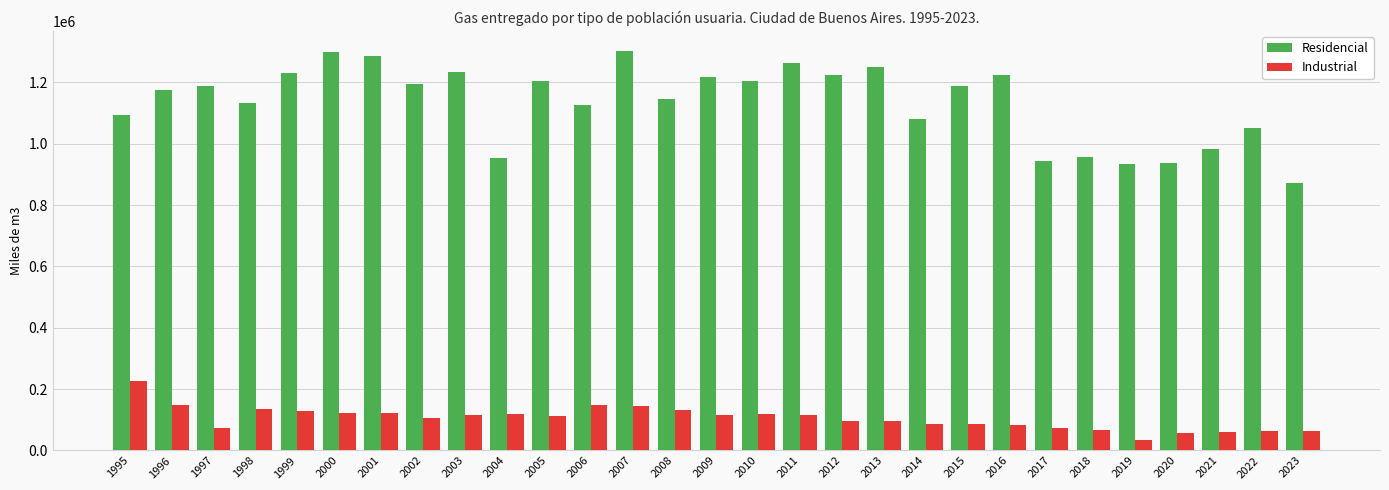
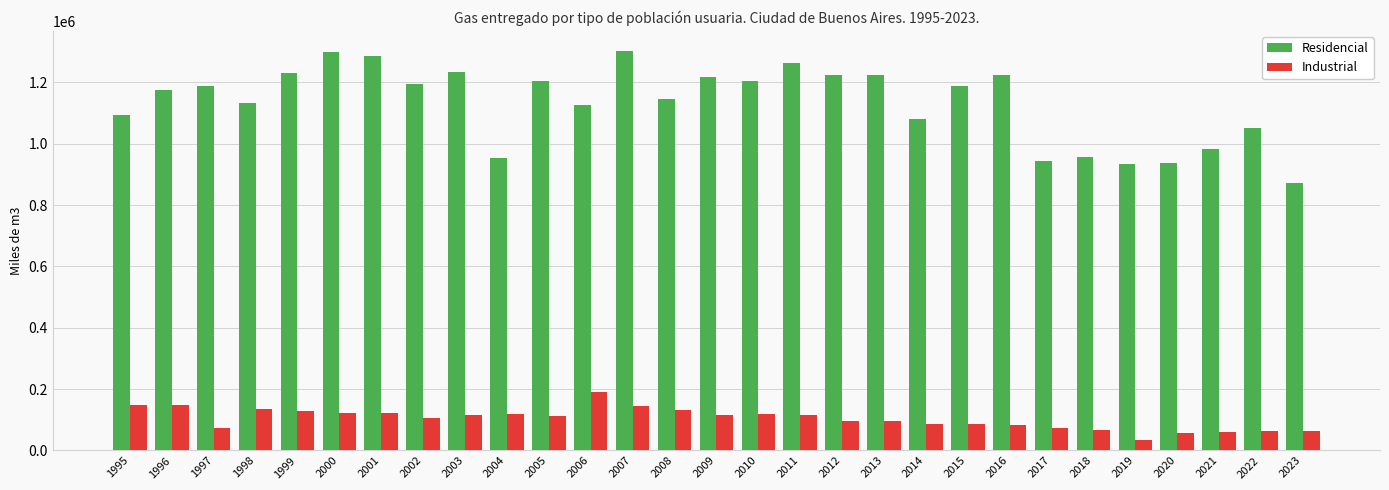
  {
    "Residencial": {
      "1995": 1090000,
      "1996": 1180000,
      "1997": 1190000,
      "1998": 1130000,
      "1999": 1230000,
      "2000": 1300000,
      "2001": 1290000,
      "2002": 1190000,
      "2003": 1230000,
      "2004": 950000,
      "2005": 1200000,
      "2006": 1130000,
      "2007": 1300000,
      "2008": 1150000,
      "2009": 1220000,
      "2010": 1210000,
      "2011": 1260000,
      "2012": 1220000,
-     "2013": 1250000,
+     "2013": 1220000,
      "2014": 1080000,
      "2015": 1190000,
      "2016": 1220000,
      "2017": 940000,
      "2018": 960000,
      "2019": 940000,
      "2020": 940000,
      "2021": 980000,
      "2022": 1050000,
      "2023": 870000
    },
    "Industrial": {
-     "1995": 220000,
+     "1995": 150000,
      "1996": 150000,
      "1997": 70000,
      "1998": 140000,
      "1999": 130000,
      "2000": 120000,
      "2001": 120000,
      "2002": 110000,
      "2003": 120000,
      "2004": 120000,
      "2005": 110000,
-     "2006": 150000,
+     "2006": 190000,
      "2007": 150000,
      "2008": 130000,
      "2009": 110000,
      "2010": 120000,
      "2011": 120000,
      "2012": 100000,
      "2013": 100000,
      "2014": 90000,
      "2015": 90000,
      "2016": 80000,
      "2017": 70000,
      "2018": 70000,
      "2019": 40000,
      "2020": 60000,
      "2021": 60000,
      "2022": 60000,
      "2023": 60000
    }
  }
